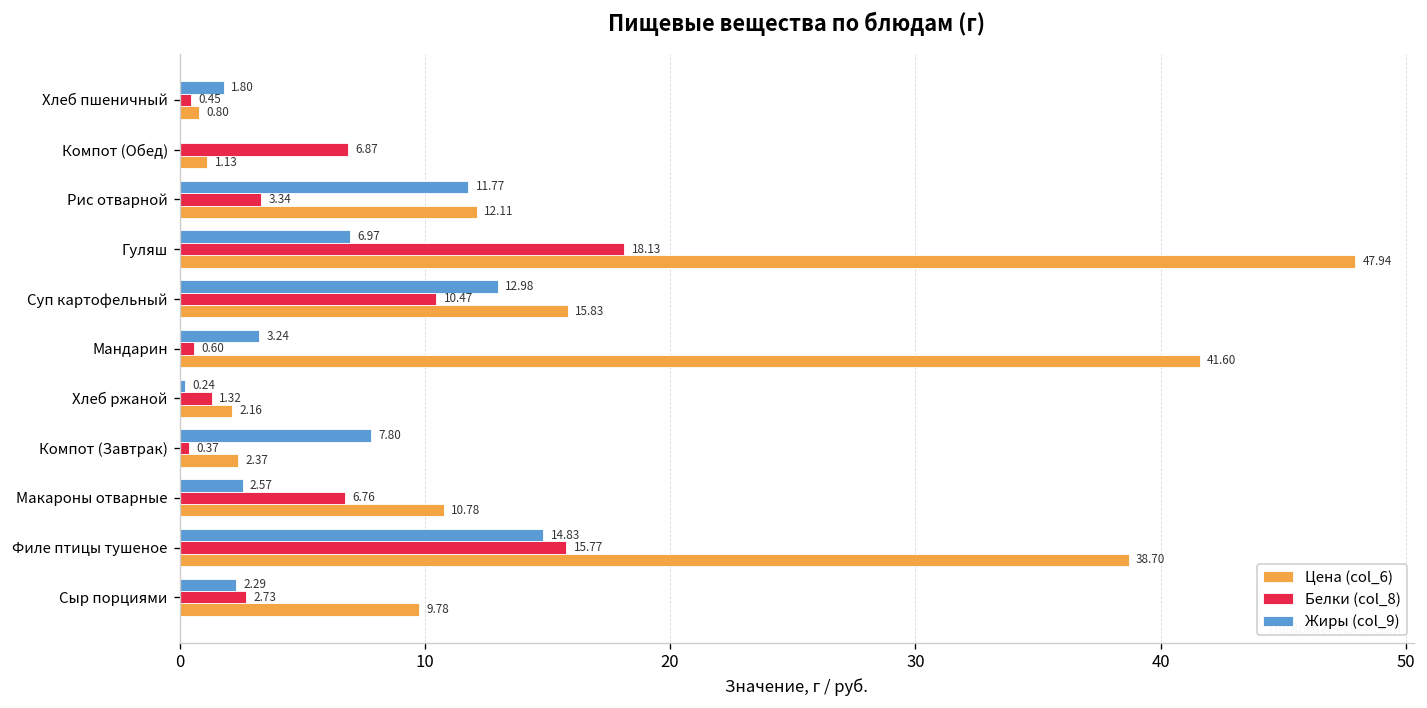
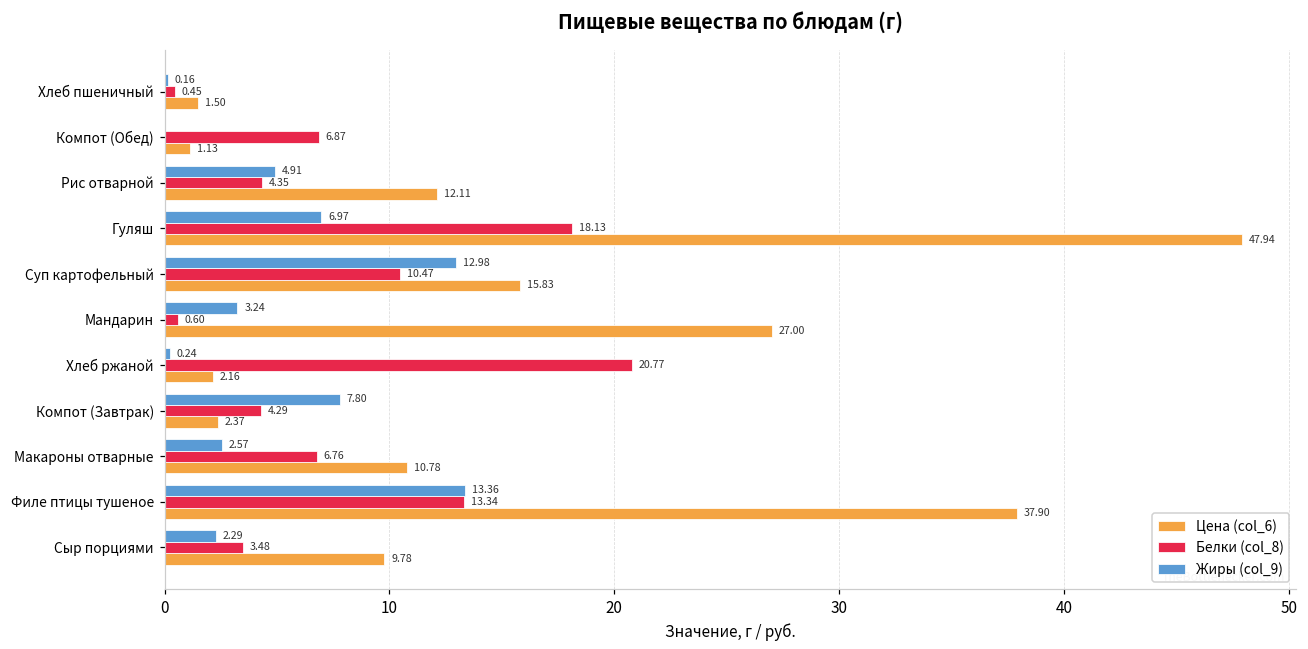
  {
    "Цена (col_6)": {
-     "Хлеб пшеничный": 0.80,
+     "Хлеб пшеничный": 1.50,
      "Компот (Обед)": 1.13,
      "Рис отварной": 12.11,
      "Гуляш": 47.94,
      "Суп картофельный": 15.83,
-     "Мандарин": 41.60,
+     "Мандарин": 27.00,
      "Хлеб ржаной": 2.16,
      "Компот (Завтрак)": 2.37,
      "Макароны отварные": 10.78,
-     "Филе птицы тушеное": 38.70,
+     "Филе птицы тушеное": 37.90,
      "Сыр порциями": 9.78
    },
    "Белки (col_8)": {
      "Хлеб пшеничный": 0.45,
      "Компот (Обед)": 6.87,
-     "Рис отварной": 3.34,
+     "Рис отварной": 4.35,
      "Гуляш": 18.13,
      "Суп картофельный": 10.47,
      "Мандарин": 0.60,
-     "Хлеб ржаной": 1.32,
-     "Компот (Завтрак)": 0.37,
+     "Хлеб ржаной": 20.77,
+     "Компот (Завтрак)": 4.29,
      "Макароны отварные": 6.76,
-     "Филе птицы тушеное": 15.77,
-     "Сыр порциями": 2.73
+     "Филе птицы тушеное": 13.34,
+     "Сыр порциями": 3.48
    },
    "Жиры (col_9)": {
-     "Хлеб пшеничный": 1.80,
-     "Рис отварной": 11.77,
+     "Хлеб пшеничный": 0.16,
+     "Рис отварной": 4.91,
      "Гуляш": 6.97,
      "Суп картофельный": 12.98,
      "Мандарин": 3.24,
      "Хлеб ржаной": 0.24,
      "Компот (Завтрак)": 7.80,
      "Макароны отварные": 2.57,
-     "Филе птицы тушеное": 14.83,
+     "Филе птицы тушеное": 13.36,
      "Сыр порциями": 2.29
    }
  }
